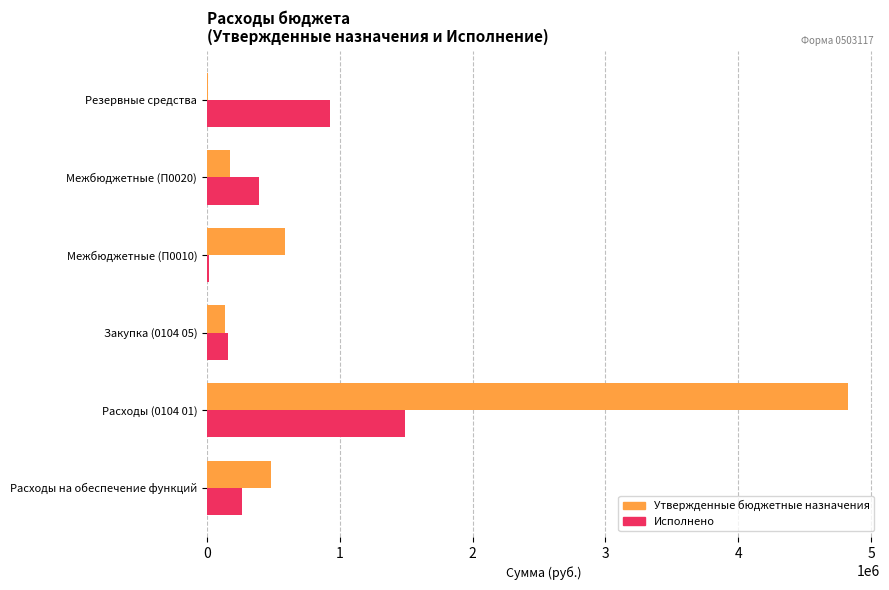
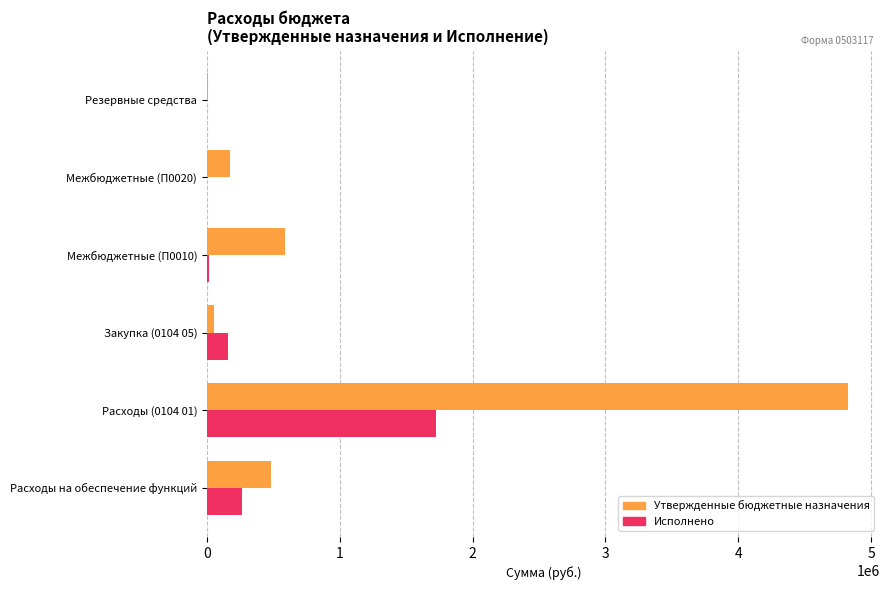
  {
    "Утвержденные бюджетные назначения": {
      "Межбюджетные (П0020)": 170000,
      "Межбюджетные (П0010)": 590000,
-     "Закупка (0104 05)": 140000,
+     "Закупка (0104 05)": 50000,
      "Расходы (0104 01)": 4830000,
      "Расходы на обеспечение функций": 480000
    },
    "Исполнено": {
-     "Резервные средства": 930000,
-     "Межбюджетные (П0020)": 390000,
+     "Резервные средства": 0,
+     "Межбюджетные (П0020)": 0,
      "Закупка (0104 05)": 160000,
-     "Расходы (0104 01)": 1490000,
+     "Расходы (0104 01)": 1720000,
      "Расходы на обеспечение функций": 270000
    }
  }
